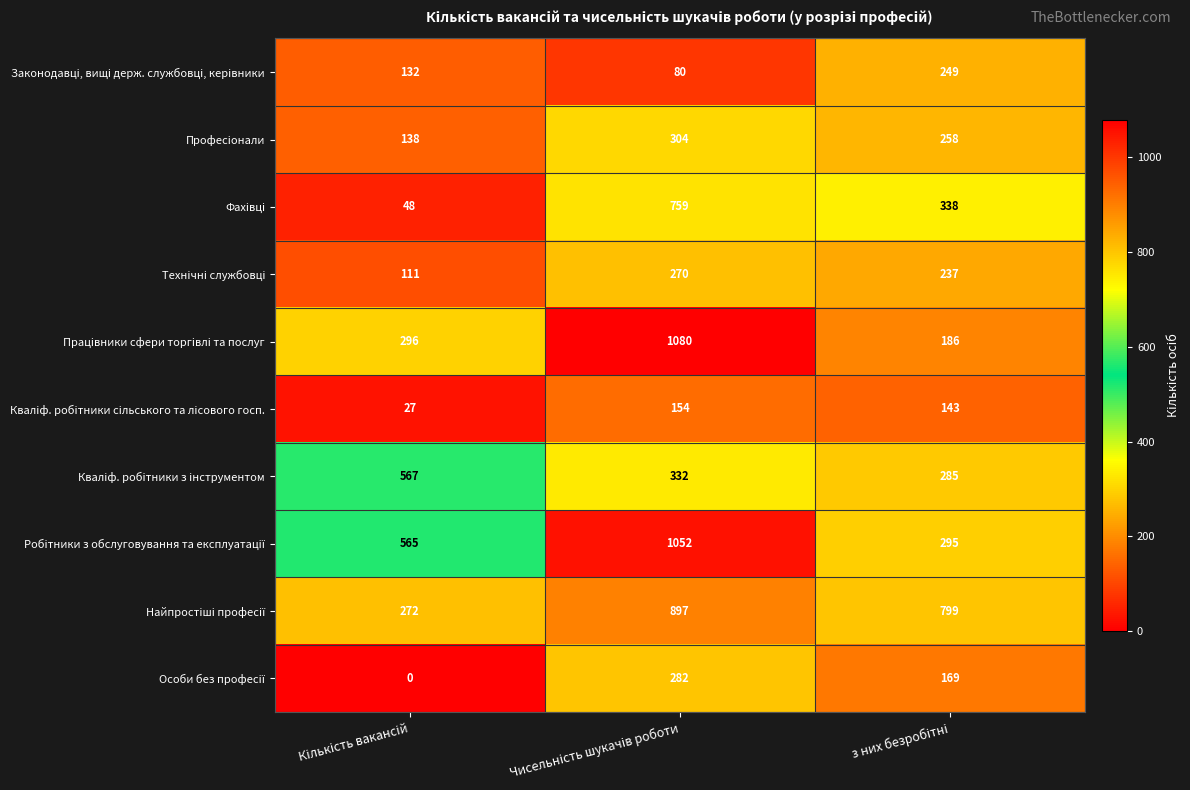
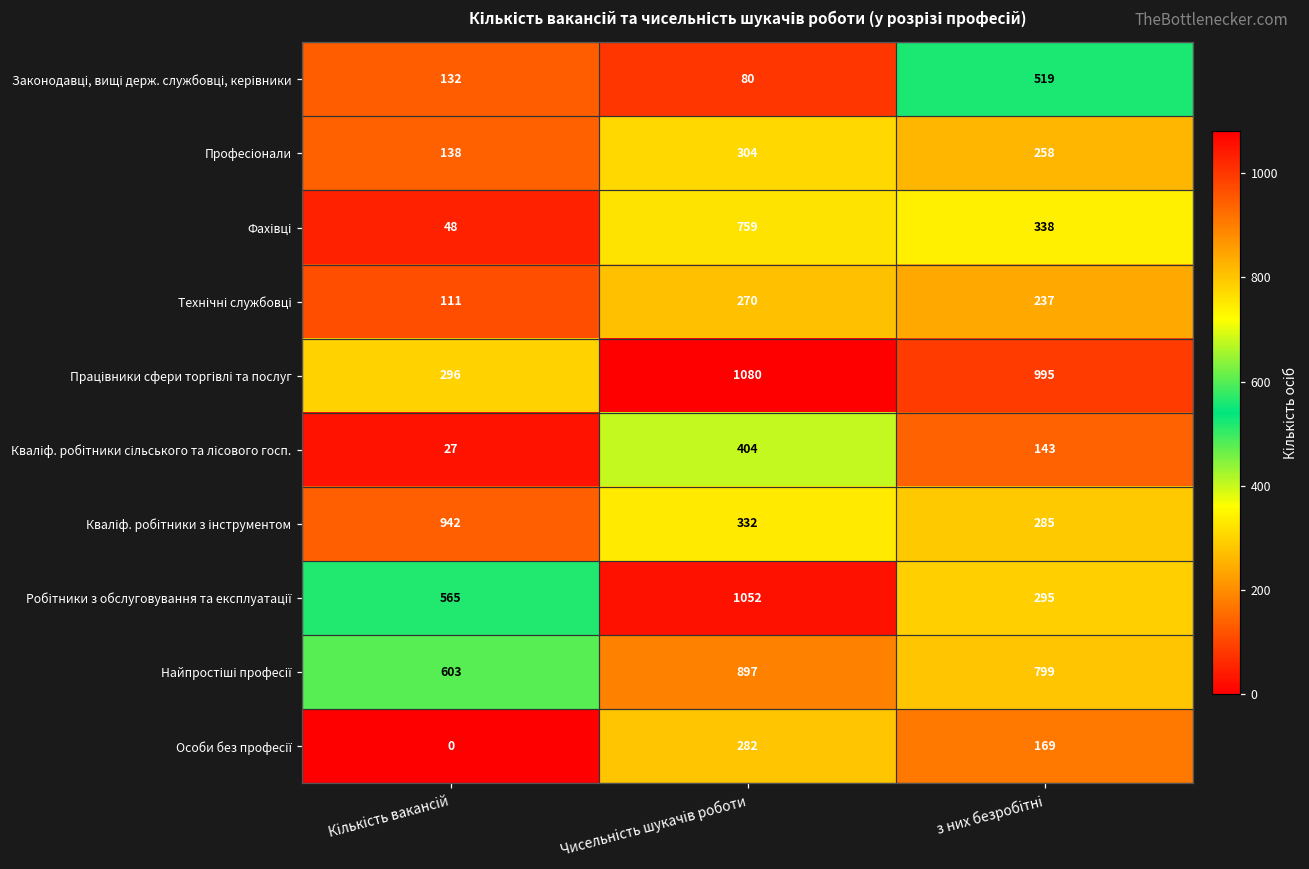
  {
    "Законодавці, вищі держ. службовці, керівники": {
      "Кількість вакансій": 132,
      "Чисельність шукачів роботи": 80,
-     "з них безробітні": 249
+     "з них безробітні": 519
    },
    "Професіонали": {
      "Кількість вакансій": 138,
      "Чисельність шукачів роботи": 304,
      "з них безробітні": 258
    },
    "Фахівці": {
      "Кількість вакансій": 48,
      "Чисельність шукачів роботи": 759,
      "з них безробітні": 338
    },
    "Технічні службовці": {
      "Кількість вакансій": 111,
      "Чисельність шукачів роботи": 270,
      "з них безробітні": 237
    },
    "Працівники сфери торгівлі та послуг": {
      "Кількість вакансій": 296,
      "Чисельність шукачів роботи": 1080,
-     "з них безробітні": 186
+     "з них безробітні": 995
    },
    "Кваліф. робітники сільського та лісового госп.": {
      "Кількість вакансій": 27,
-     "Чисельність шукачів роботи": 154,
+     "Чисельність шукачів роботи": 404,
      "з них безробітні": 143
    },
    "Кваліф. робітники з інструментом": {
-     "Кількість вакансій": 567,
+     "Кількість вакансій": 942,
      "Чисельність шукачів роботи": 332,
      "з них безробітні": 285
    },
    "Робітники з обслуговування та експлуатації": {
      "Кількість вакансій": 565,
      "Чисельність шукачів роботи": 1052,
      "з них безробітні": 295
    },
    "Найпростіші професії": {
-     "Кількість вакансій": 272,
+     "Кількість вакансій": 603,
      "Чисельність шукачів роботи": 897,
      "з них безробітні": 799
    },
    "Особи без професії": {
      "Кількість вакансій": 0,
      "Чисельність шукачів роботи": 282,
      "з них безробітні": 169
    }
  }
